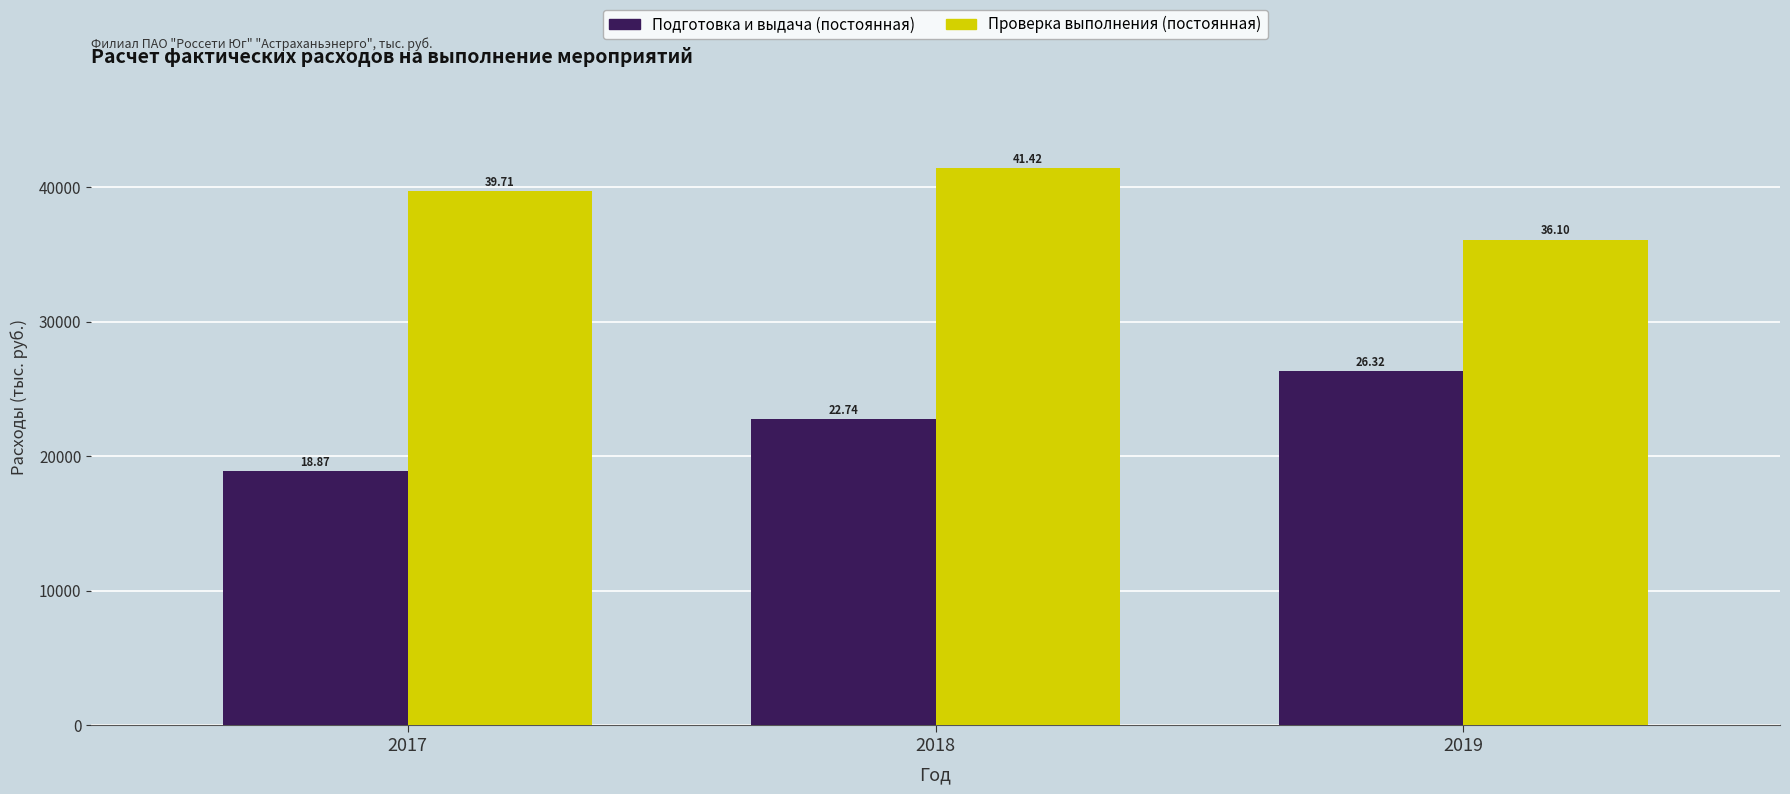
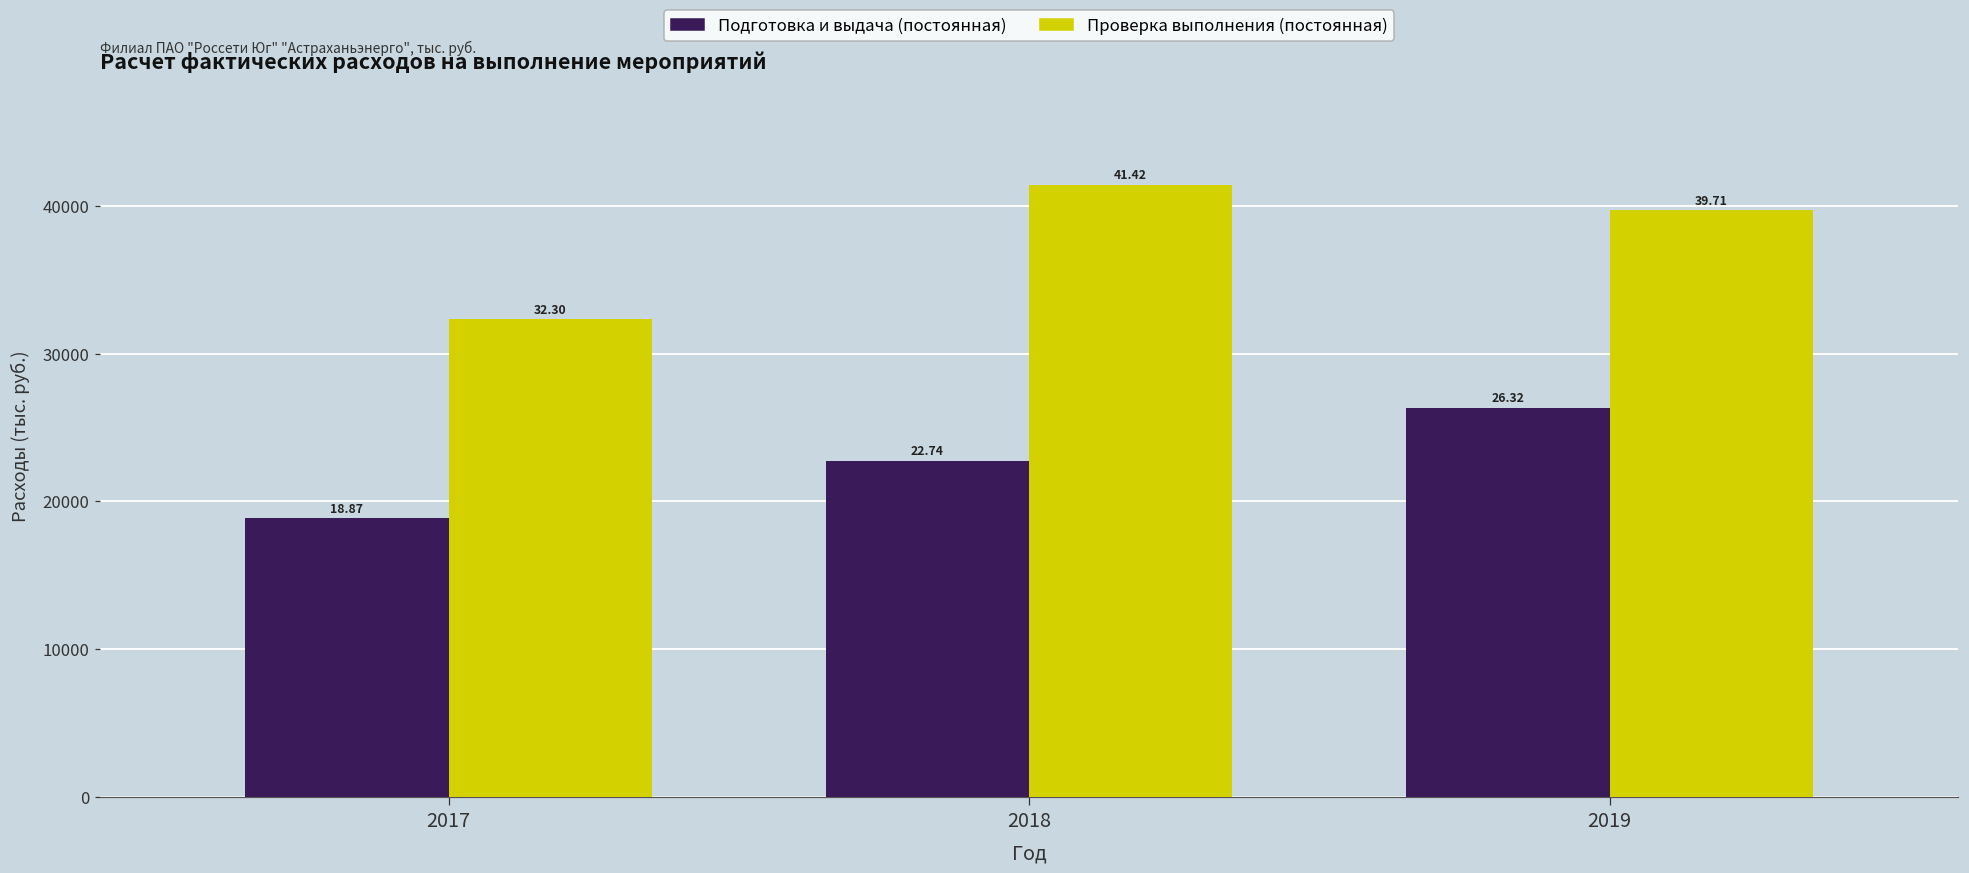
  {
    "Проверка выполнения (постоянная)": {
-     "2017": 39.71,
-     "2019": 36.10
+     "2017": 32.30,
+     "2019": 39.71
    }
  }
